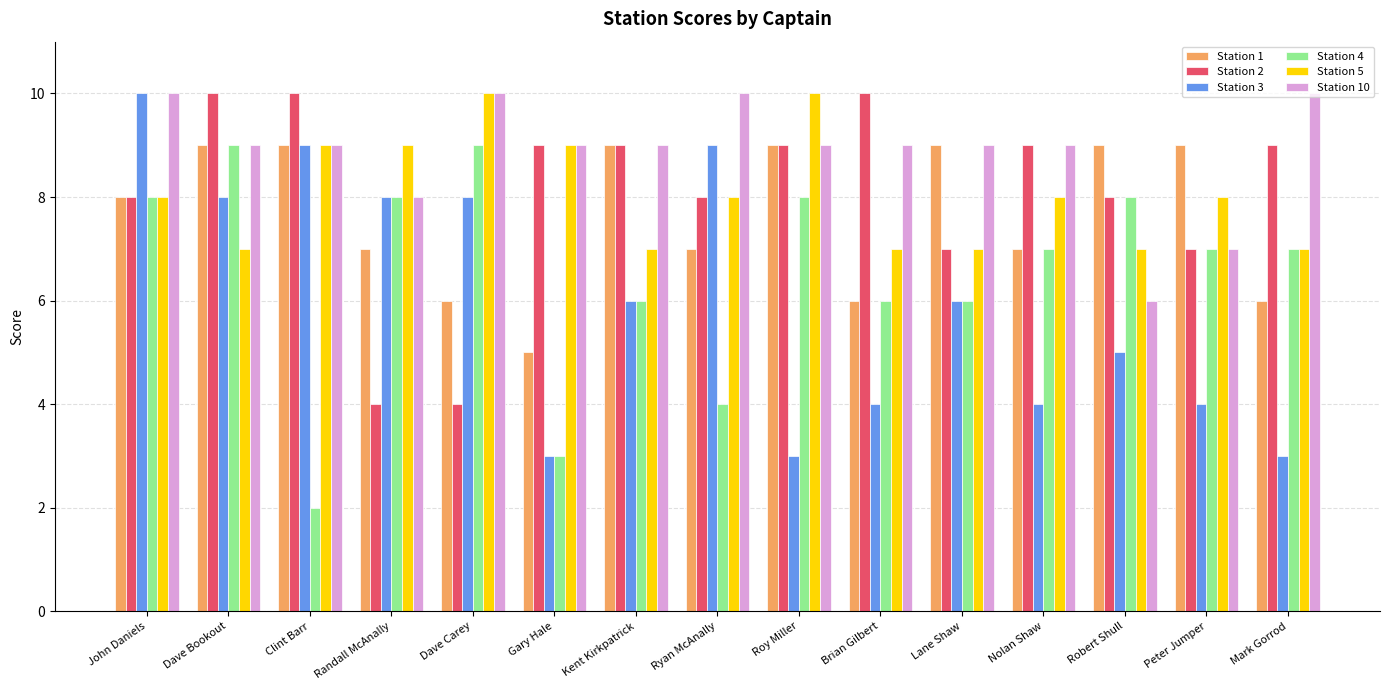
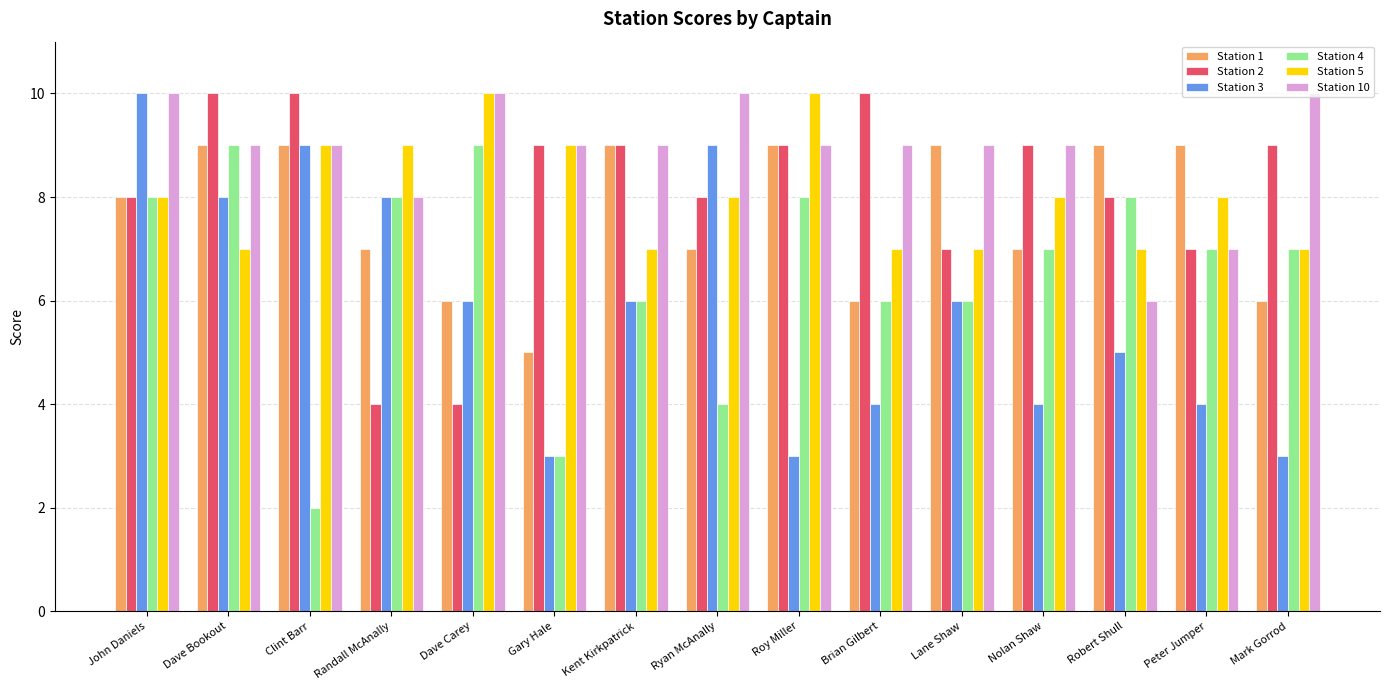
  {
    "Station 1": {
      "John Daniels": 8,
      "Dave Bookout": 9,
      "Clint Barr": 9,
      "Randall McAnally": 7,
      "Dave Carey": 6,
      "Gary Hale": 5,
      "Kent Kirkpatrick": 9,
      "Ryan McAnally": 7,
      "Roy Miller": 9,
      "Brian Gilbert": 6,
      "Lane Shaw": 9,
      "Nolan Shaw": 7,
      "Robert Shull": 9,
      "Peter Jumper": 9,
      "Mark Gorrod": 6
    },
    "Station 2": {
      "John Daniels": 8,
      "Dave Bookout": 10,
      "Clint Barr": 10,
      "Randall McAnally": 4,
      "Dave Carey": 4,
      "Gary Hale": 9,
      "Kent Kirkpatrick": 9,
      "Ryan McAnally": 8,
      "Roy Miller": 9,
      "Brian Gilbert": 10,
      "Lane Shaw": 7,
      "Nolan Shaw": 9,
      "Robert Shull": 8,
      "Peter Jumper": 7,
      "Mark Gorrod": 9
    },
    "Station 3": {
      "John Daniels": 10,
      "Dave Bookout": 8,
      "Clint Barr": 9,
      "Randall McAnally": 8,
-     "Dave Carey": 8,
+     "Dave Carey": 6,
      "Gary Hale": 3,
      "Kent Kirkpatrick": 6,
      "Ryan McAnally": 9,
      "Roy Miller": 3,
      "Brian Gilbert": 4,
      "Lane Shaw": 6,
      "Nolan Shaw": 4,
      "Robert Shull": 5,
      "Peter Jumper": 4,
      "Mark Gorrod": 3
    },
    "Station 4": {
      "John Daniels": 8,
      "Dave Bookout": 9,
      "Clint Barr": 2,
      "Randall McAnally": 8,
      "Dave Carey": 9,
      "Gary Hale": 3,
      "Kent Kirkpatrick": 6,
      "Ryan McAnally": 4,
      "Roy Miller": 8,
      "Brian Gilbert": 6,
      "Lane Shaw": 6,
      "Nolan Shaw": 7,
      "Robert Shull": 8,
      "Peter Jumper": 7,
      "Mark Gorrod": 7
    },
    "Station 5": {
      "John Daniels": 8,
      "Dave Bookout": 7,
      "Clint Barr": 9,
      "Randall McAnally": 9,
      "Dave Carey": 10,
      "Gary Hale": 9,
      "Kent Kirkpatrick": 7,
      "Ryan McAnally": 8,
      "Roy Miller": 10,
      "Brian Gilbert": 7,
      "Lane Shaw": 7,
      "Nolan Shaw": 8,
      "Robert Shull": 7,
      "Peter Jumper": 8,
      "Mark Gorrod": 7
    },
    "Station 10": {
      "John Daniels": 10,
      "Dave Bookout": 9,
      "Clint Barr": 9,
      "Randall McAnally": 8,
      "Dave Carey": 10,
      "Gary Hale": 9,
      "Kent Kirkpatrick": 9,
      "Ryan McAnally": 10,
      "Roy Miller": 9,
      "Brian Gilbert": 9,
      "Lane Shaw": 9,
      "Nolan Shaw": 9,
      "Robert Shull": 6,
      "Peter Jumper": 7
    }
  }
